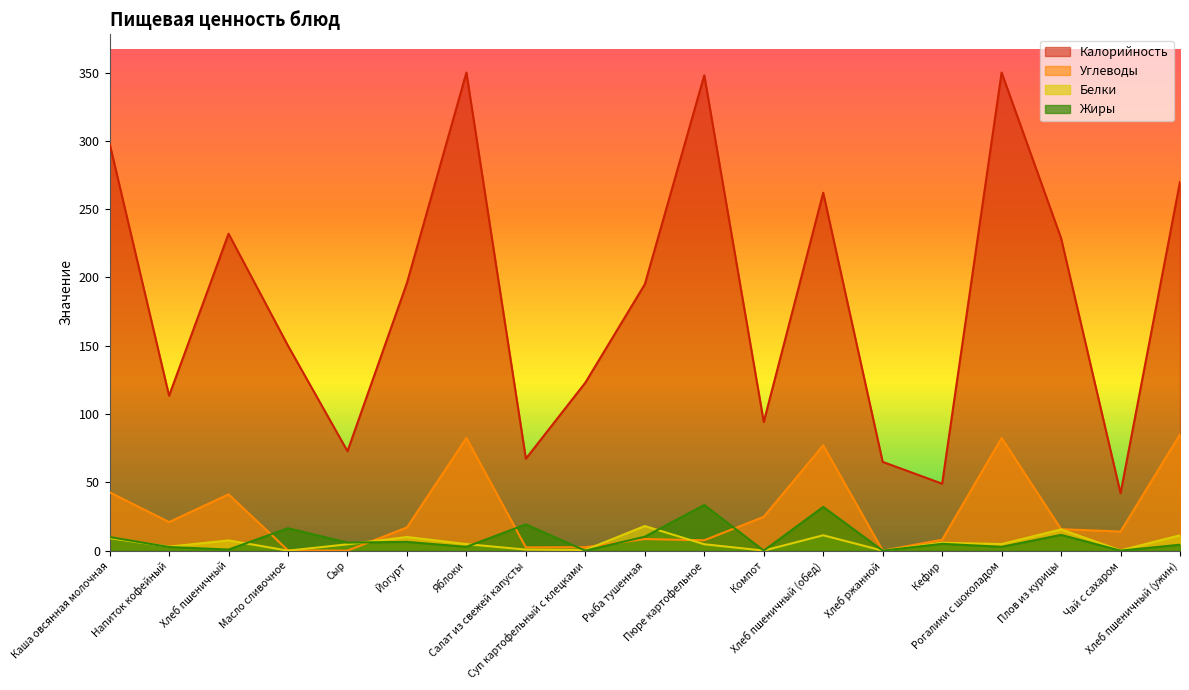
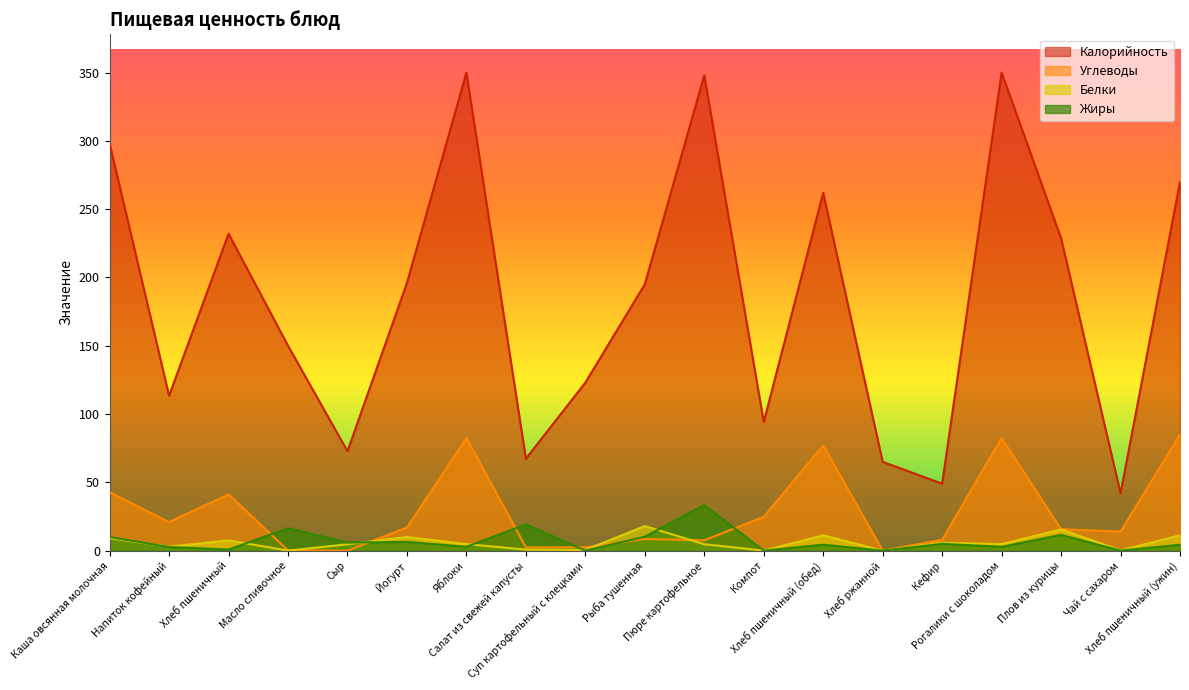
  {
    "Калорийность": {
      "Каша овсянная молочная": 298,
      "Напиток кофейный": 113,
      "Хлеб пшеничный": 232,
      "Масло сливочное": 150,
      "Сыр": 73,
      "Йогурт": 196,
      "Яблоки": 350,
      "Салат из свежей капусты": 67,
      "Суп картофельный с клецками": 123,
      "Рыба тушенная": 195,
      "Пюре картофельное": 348,
      "Компот": 94,
      "Хлеб пшеничный (обед)": 262,
      "Хлеб ржанной": 65,
      "Кефир": 49,
      "Рогалики с шоколадом": 350,
      "Плов из курицы": 229,
      "Чай с сахаром": 42,
      "Хлеб пшеничный (ужин)": 270
    },
    "Углеводы": {
      "Каша овсянная молочная": 43,
      "Напиток кофейный": 21,
      "Хлеб пшеничный": 41,
      "Сыр": 0,
      "Йогурт": 17,
      "Яблоки": 83,
      "Суп картофельный с клецками": 3,
      "Пюре картофельное": 8,
      "Компот": 25,
      "Хлеб пшеничный (обед)": 77,
      "Кефир": 8,
      "Рогалики с шоколадом": 83,
      "Чай с сахаром": 14,
      "Хлеб пшеничный (ужин)": 85
    },
    "Белки": {
      "Хлеб пшеничный": 8,
      "Йогурт": 10,
      "Яблоки": 5,
      "Рыба тушенная": 18,
      "Пюре картофельное": 5,
      "Хлеб пшеничный (обед)": 11,
      "Рогалики с шоколадом": 5,
      "Хлеб пшеничный (ужин)": 11
    },
    "Жиры": {
      "Хлеб пшеничный": 1,
      "Масло сливочное": 16,
      "Йогурт": 6,
      "Яблоки": 3,
      "Салат из свежей капусты": 19,
      "Пюре картофельное": 33,
-     "Хлеб пшеничный (обед)": 32,
+     "Хлеб пшеничный (обед)": 4,
      "Рогалики с шоколадом": 3,
      "Плов из курицы": 12,
      "Хлеб пшеничный (ужин)": 4
    }
  }
